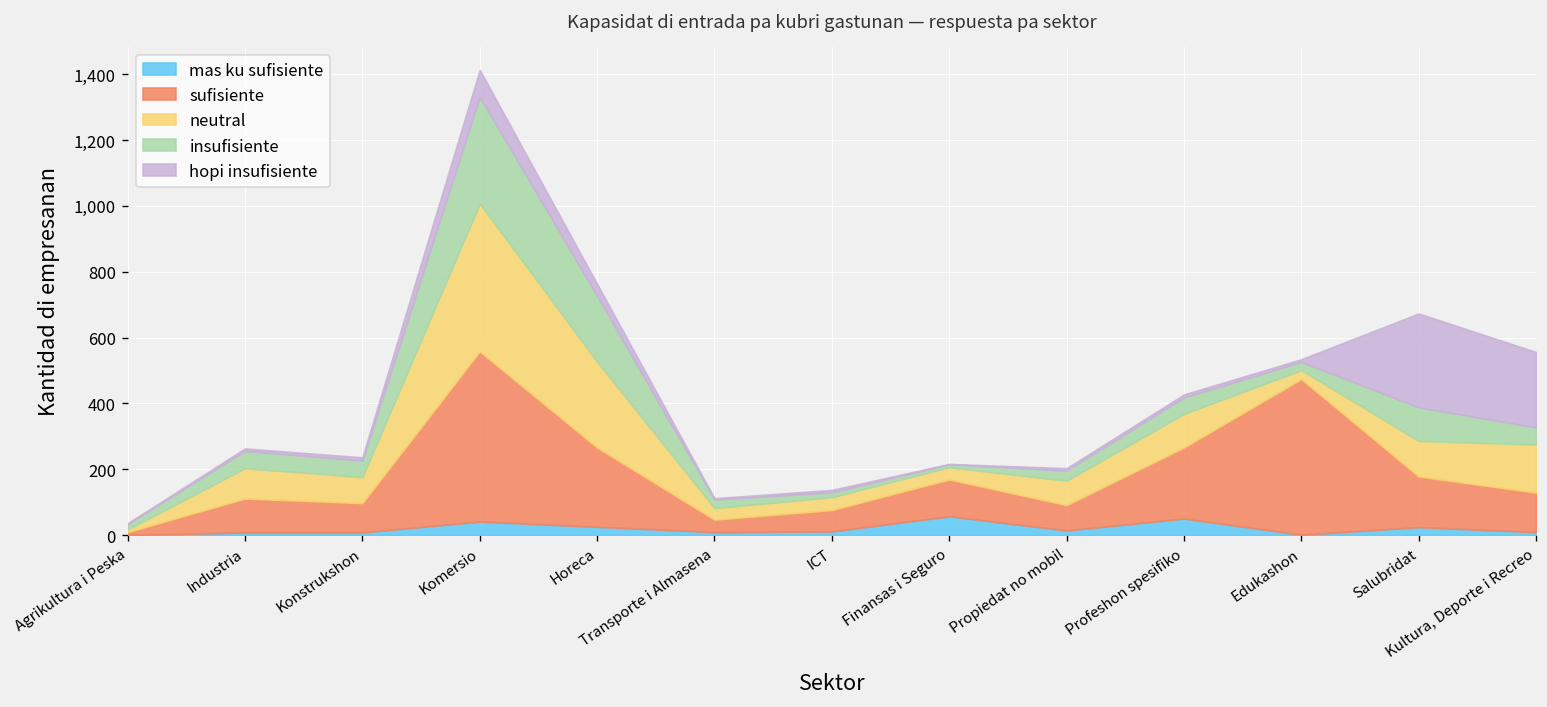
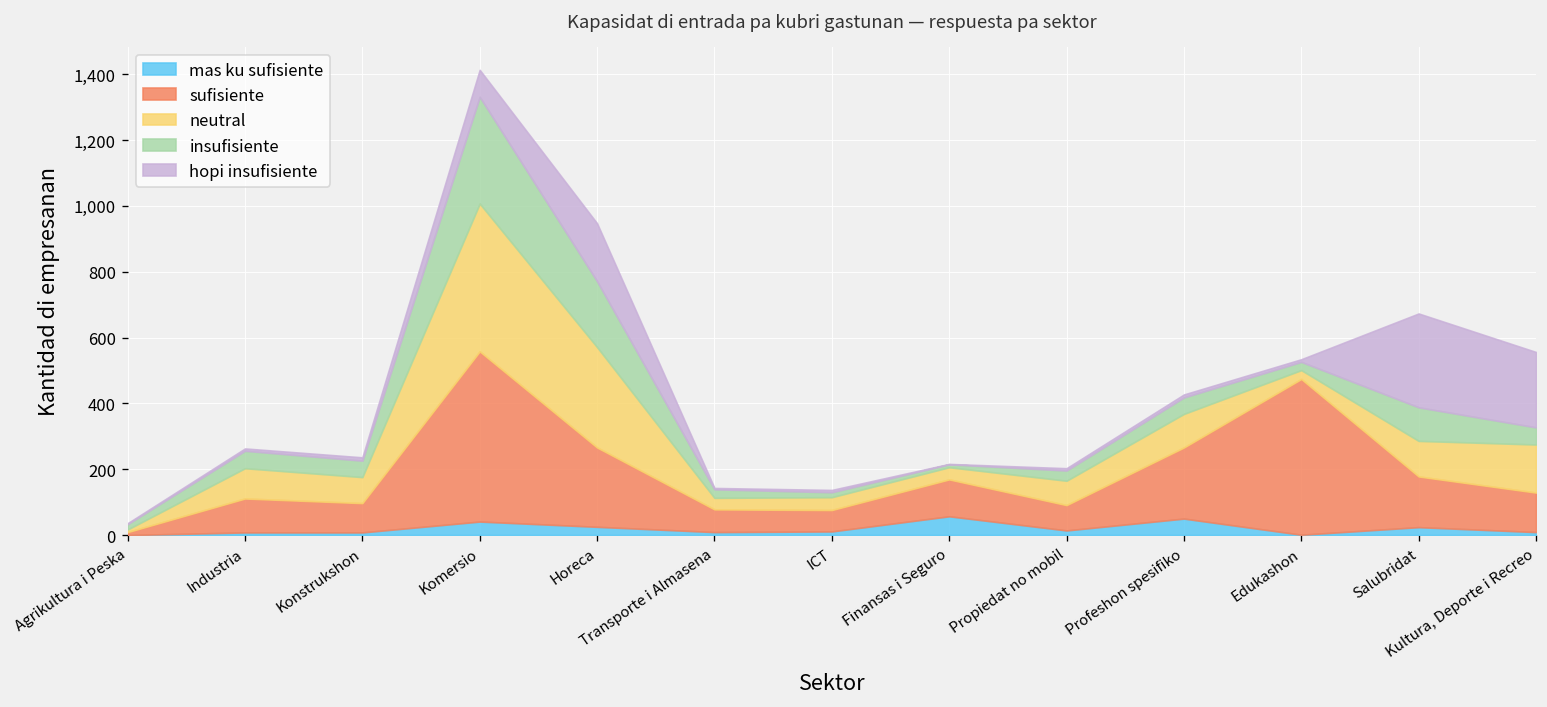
  {
    "mas ku sufisiente": {
      "Komersio": 40,
      "Horeca": 30,
      "ICT": 10,
      "Finansas i Seguro": 60,
      "Propiedat no mobil": 10,
      "Profeshon spesifiko": 50,
      "Salubridat": 20
    },
    "sufisiente": {
      "Industria": 100,
      "Konstrukshon": 90,
      "Komersio": 520,
      "Horeca": 240,
-     "Transporte i Almasena": 40,
+     "Transporte i Almasena": 70,
      "ICT": 70,
      "Finansas i Seguro": 110,
      "Propiedat no mobil": 80,
      "Profeshon spesifiko": 220,
      "Edukashon": 470,
      "Salubridat": 150,
      "Kultura, Deporte i Recreo": 120
    },
    "neutral": {
      "Industria": 90,
      "Konstrukshon": 80,
      "Komersio": 450,
-     "Horeca": 260,
+     "Horeca": 310,
      "Transporte i Almasena": 40,
      "ICT": 40,
      "Propiedat no mobil": 70,
      "Profeshon spesifiko": 100,
      "Edukashon": 30,
      "Salubridat": 110,
      "Kultura, Deporte i Recreo": 150
    },
    "insufisiente": {
      "Konstrukshon": 50,
      "Komersio": 320,
      "Horeca": 200,
      "Salubridat": 100,
      "Kultura, Deporte i Recreo": 50
    },
    "hopi insufisiente": {
      "Konstrukshon": 10,
      "Komersio": 80,
-     "Horeca": 40,
+     "Horeca": 180,
      "Salubridat": 290,
      "Kultura, Deporte i Recreo": 230
    }
  }
